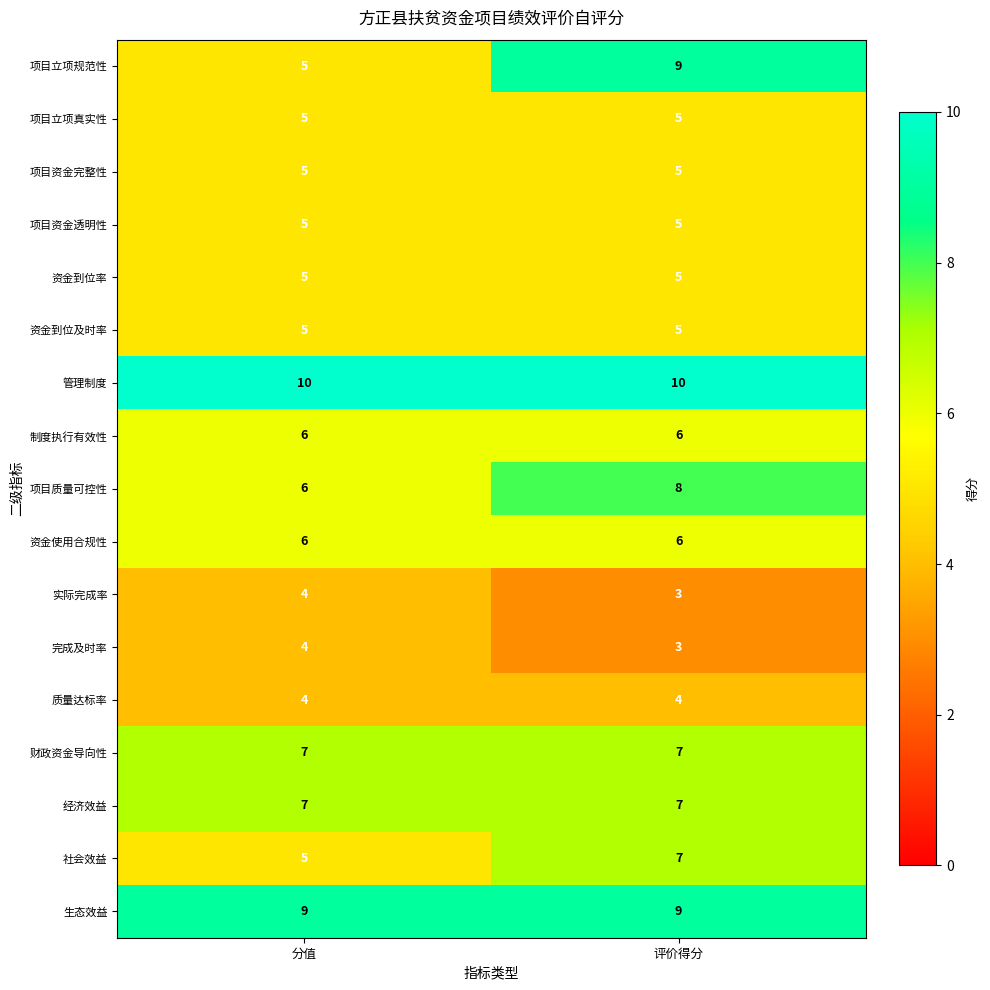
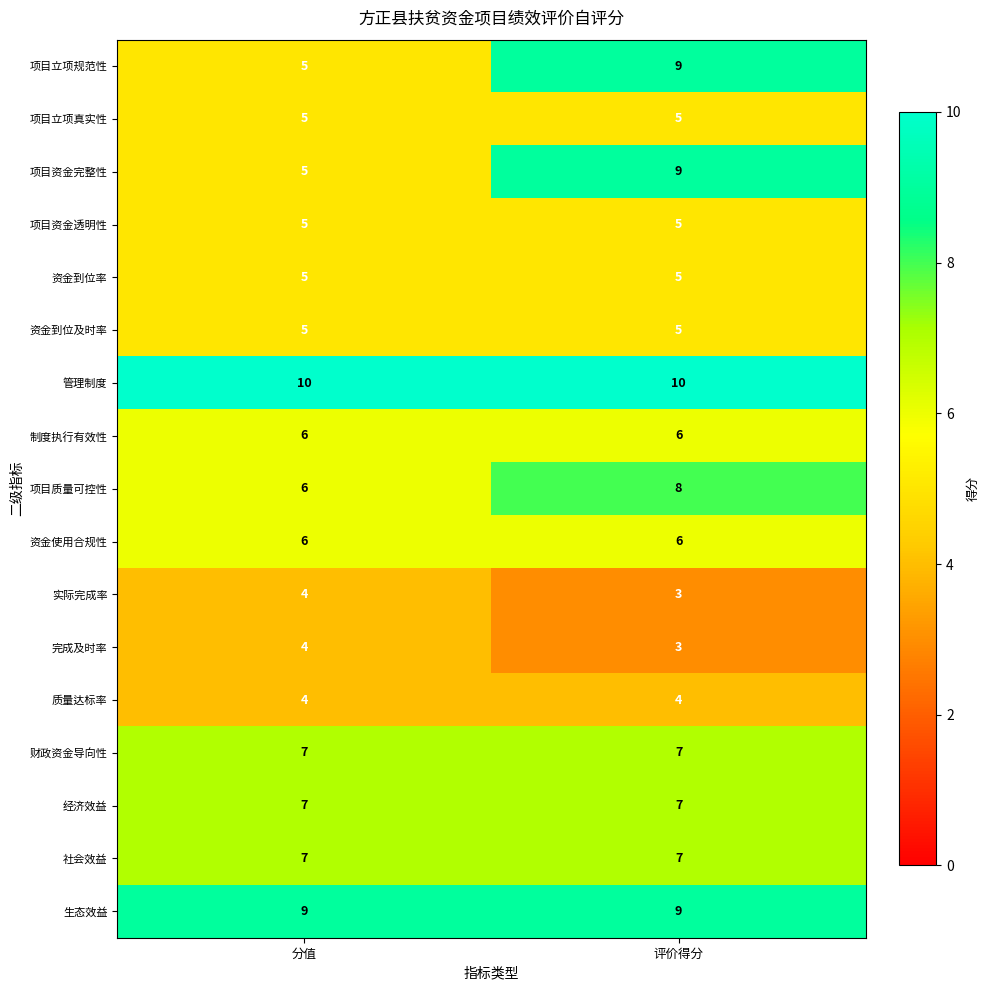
  {
    "项目立项规范性": {
      "分值": 5,
      "评价得分": 9
    },
    "项目立项真实性": {
      "分值": 5,
      "评价得分": 5
    },
    "项目资金完整性": {
      "分值": 5,
-     "评价得分": 5
+     "评价得分": 9
    },
    "项目资金透明性": {
      "分值": 5,
      "评价得分": 5
    },
    "资金到位率": {
      "分值": 5,
      "评价得分": 5
    },
    "资金到位及时率": {
      "分值": 5,
      "评价得分": 5
    },
    "管理制度": {
      "分值": 10,
      "评价得分": 10
    },
    "制度执行有效性": {
      "分值": 6,
      "评价得分": 6
    },
    "项目质量可控性": {
      "分值": 6,
      "评价得分": 8
    },
    "资金使用合规性": {
      "分值": 6,
      "评价得分": 6
    },
    "实际完成率": {
      "分值": 4,
      "评价得分": 3
    },
    "完成及时率": {
      "分值": 4,
      "评价得分": 3
    },
    "质量达标率": {
      "分值": 4,
      "评价得分": 4
    },
    "财政资金导向性": {
      "分值": 7,
      "评价得分": 7
    },
    "经济效益": {
      "分值": 7,
      "评价得分": 7
    },
    "社会效益": {
-     "分值": 5,
+     "分值": 7,
      "评价得分": 7
    },
    "生态效益": {
      "分值": 9,
      "评价得分": 9
    }
  }
